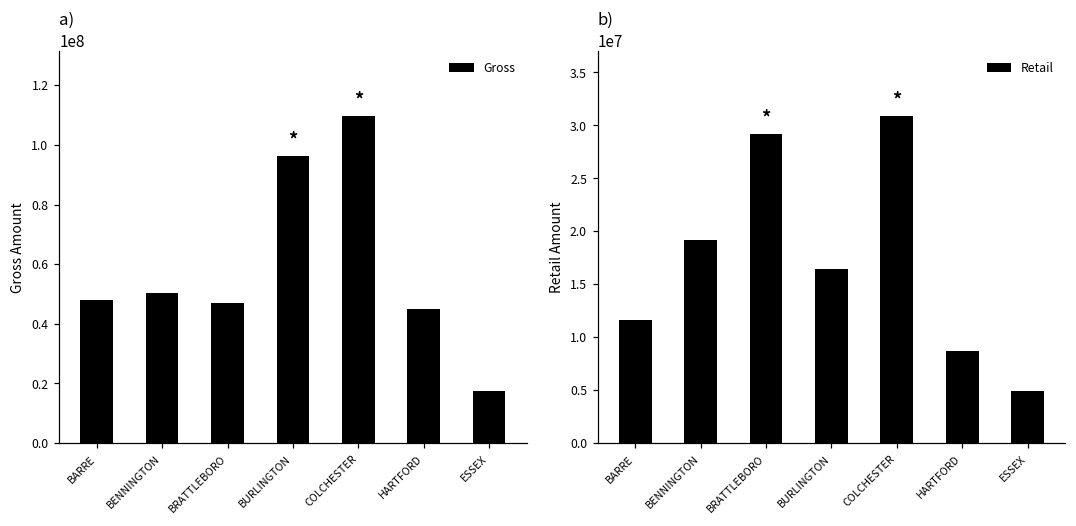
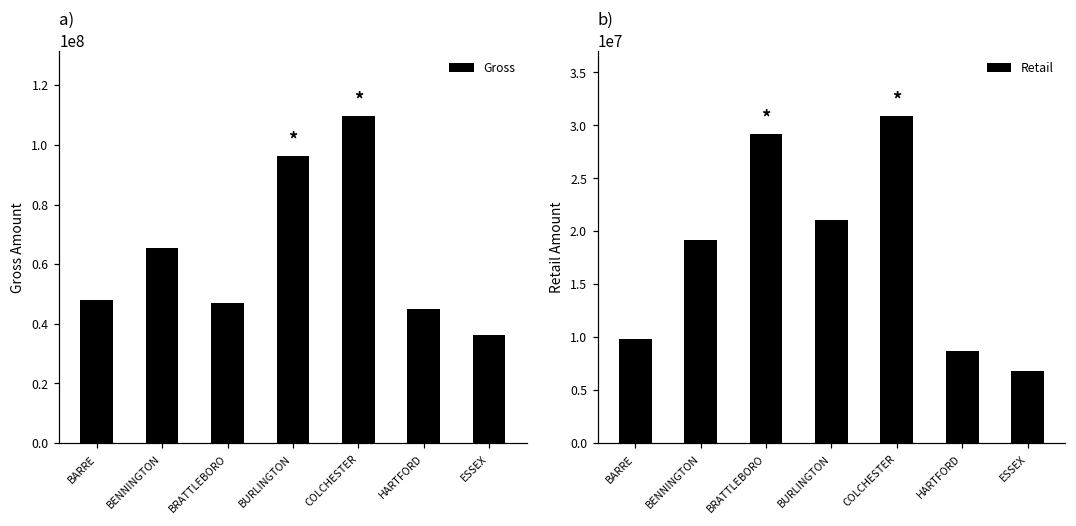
  {
    "a)": {
      "BARRE": 48000000,
-     "BENNINGTON": 50000000,
+     "BENNINGTON": 65000000,
      "BRATTLEBORO": 47000000,
      "BURLINGTON": 96000000,
      "COLCHESTER": 110000000,
      "HARTFORD": 45000000,
-     "ESSEX": 18000000
+     "ESSEX": 36000000
    },
    "b)": {
-     "BARRE": 12000000,
+     "BARRE": 10000000,
      "BENNINGTON": 19000000,
      "BRATTLEBORO": 29000000,
-     "BURLINGTON": 16000000,
+     "BURLINGTON": 21000000,
      "COLCHESTER": 31000000,
      "HARTFORD": 9000000,
-     "ESSEX": 5000000
+     "ESSEX": 7000000
    }
  }
